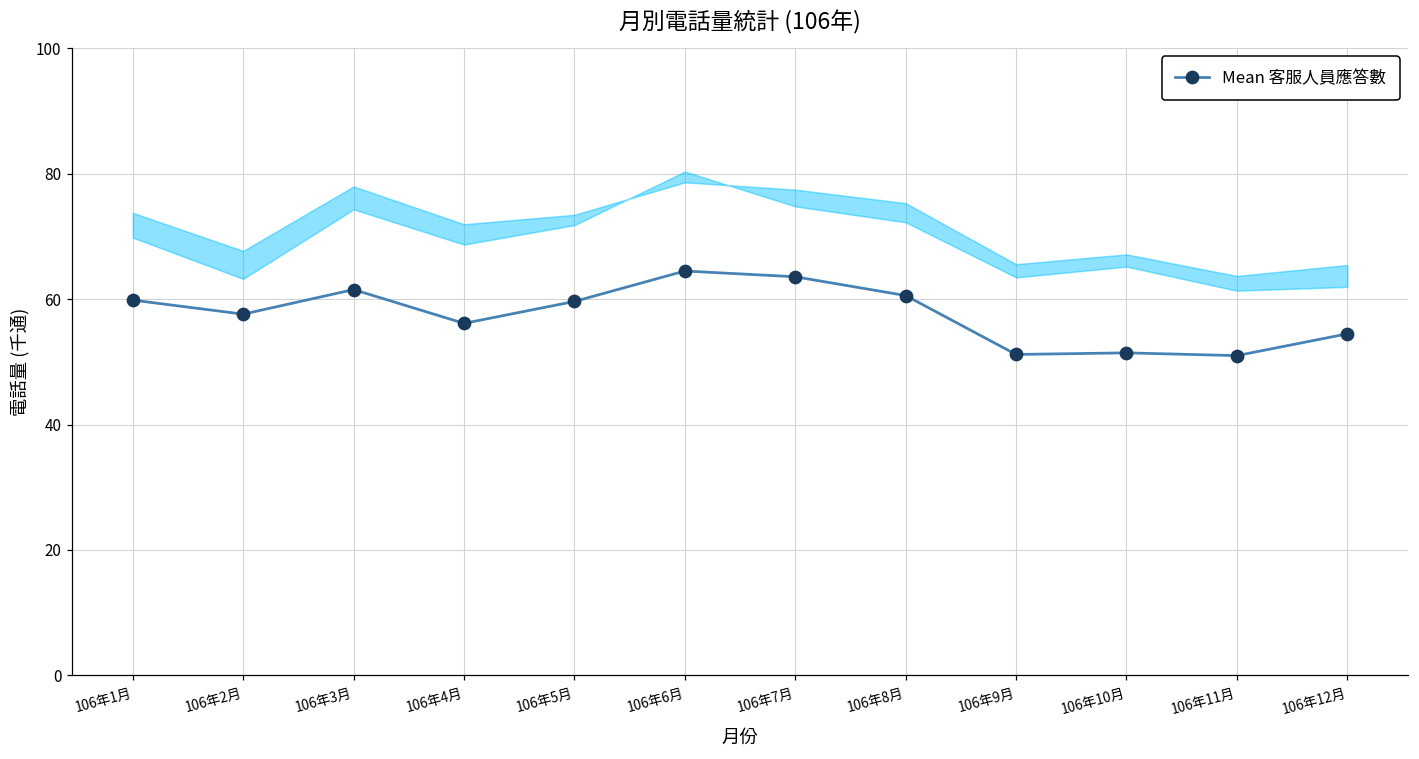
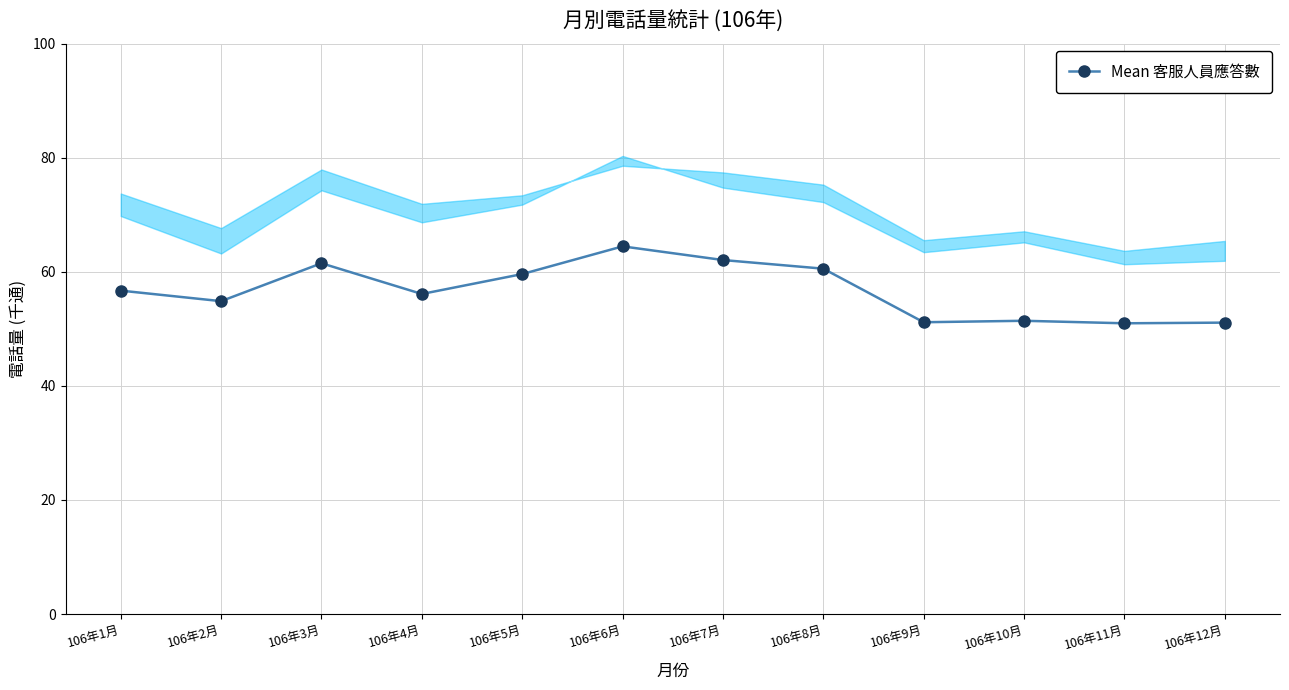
  {
    "Mean 客服人員應答數": {
-     "106年1月": 60,
-     "106年2月": 58,
+     "106年1月": 57,
+     "106年2月": 55,
      "106年3月": 62,
      "106年4月": 56,
      "106年5月": 60,
      "106年6月": 64,
-     "106年7月": 64,
+     "106年7月": 62,
      "106年8月": 61,
      "106年9月": 51,
      "106年10月": 51,
      "106年11月": 51,
-     "106年12月": 54
+     "106年12月": 51
    }
  }
